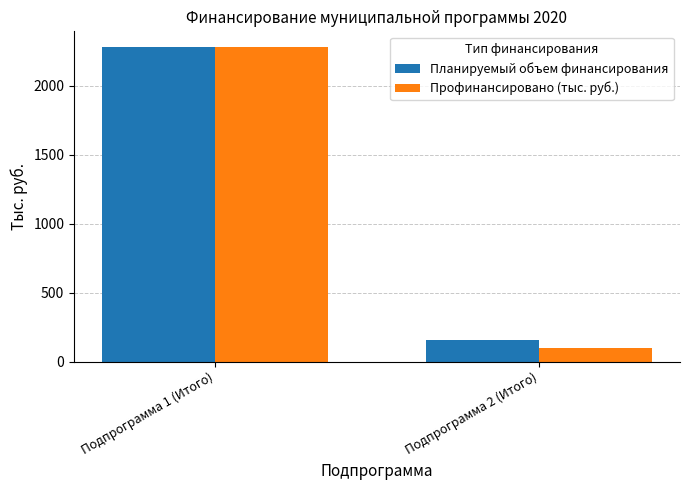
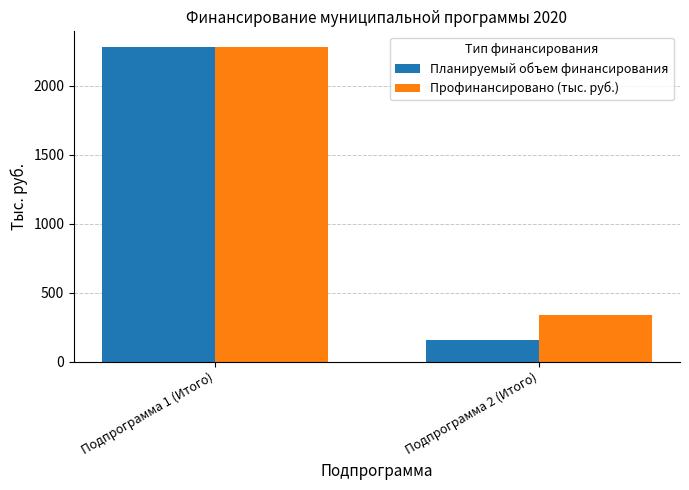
  {
    "Планируемый объем финансирования": {
      "Подпрограмма 1 (Итого)": 2280,
      "Подпрограмма 2 (Итого)": 160
    },
    "Профинансировано (тыс. руб.)": {
      "Подпрограмма 1 (Итого)": 2280,
-     "Подпрограмма 2 (Итого)": 100
+     "Подпрограмма 2 (Итого)": 340
    }
  }
